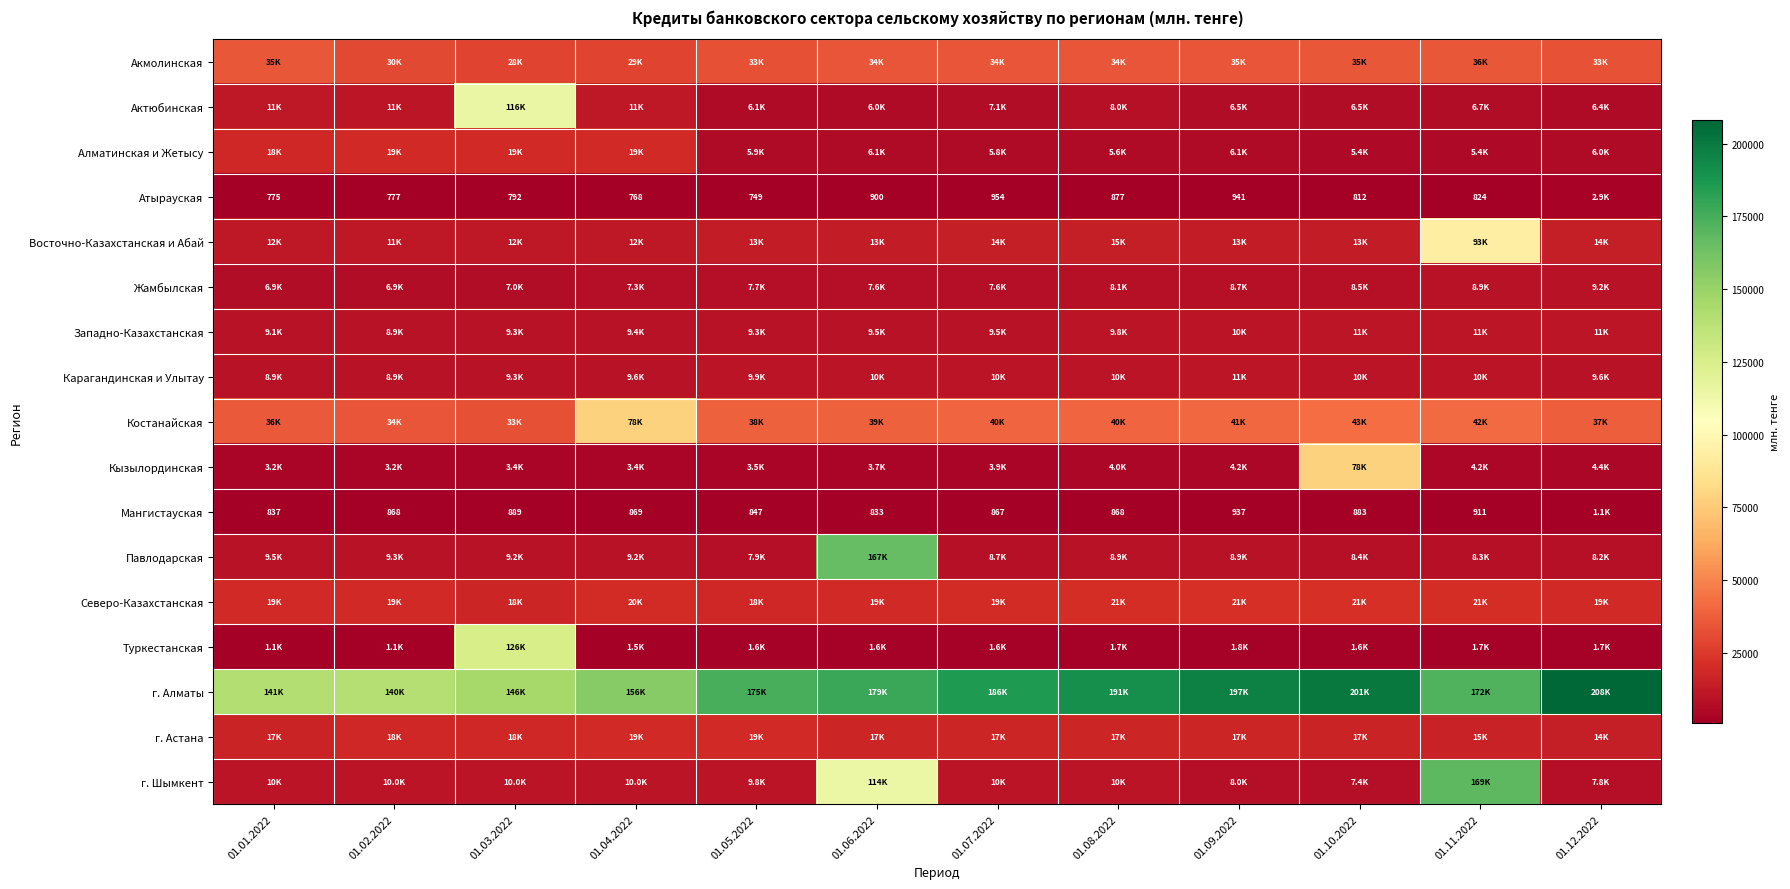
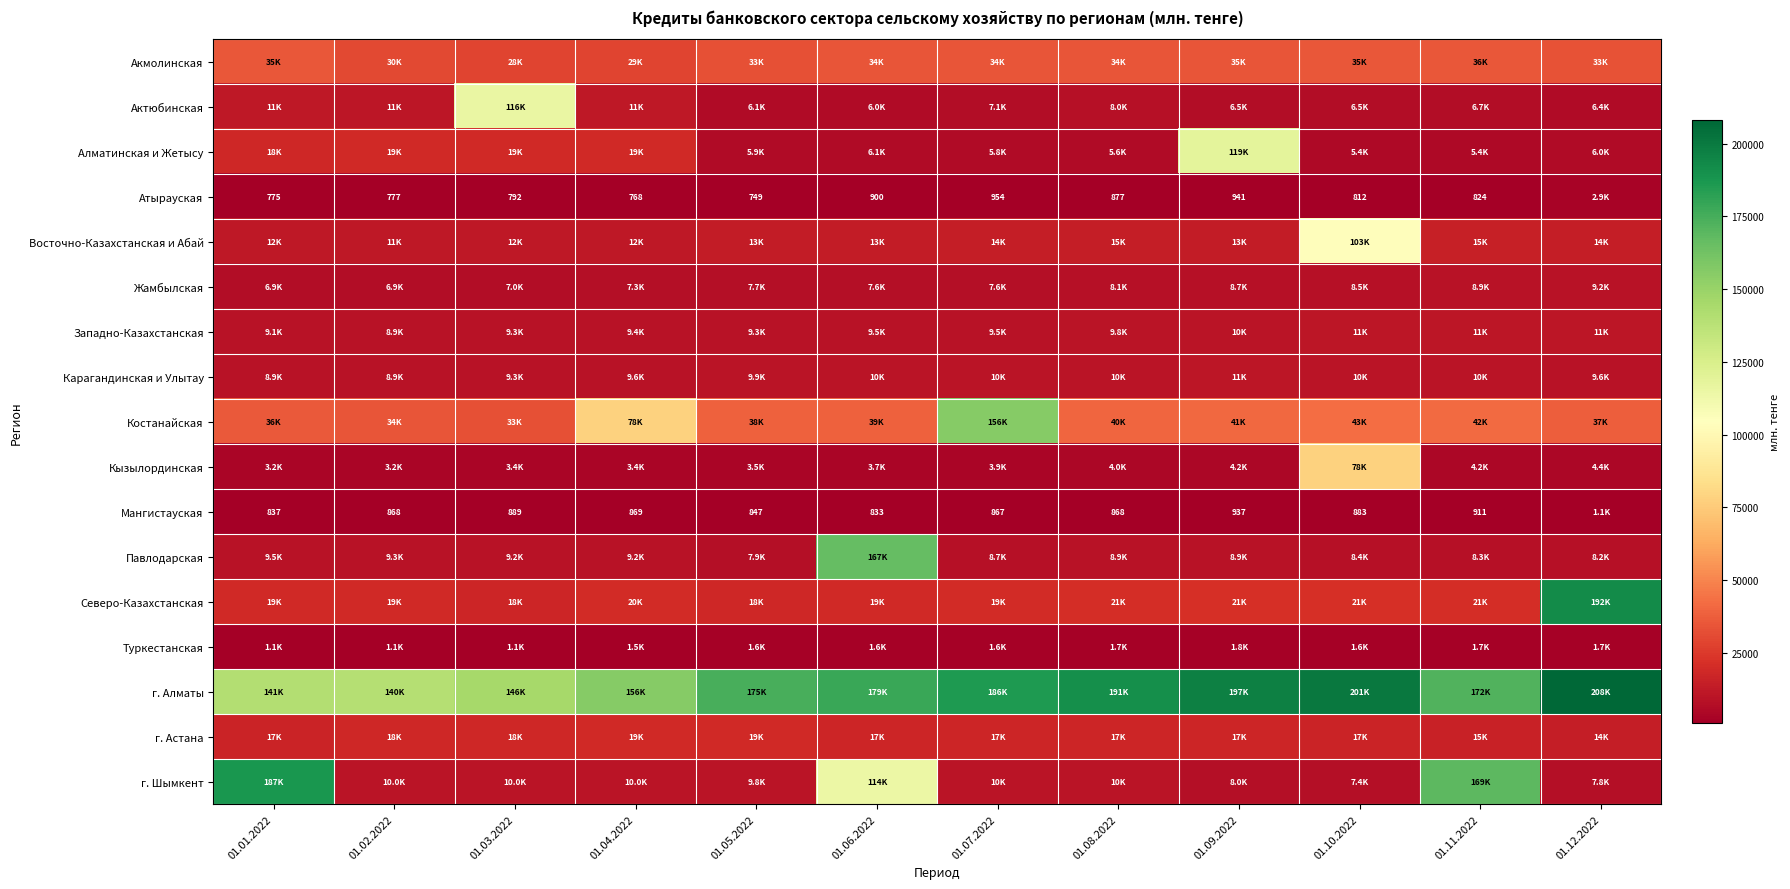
  {
    "Алматинская и Жетысу": {
      "01.01.2022": "18K",
      "01.02.2022": "19K",
      "01.03.2022": "19K",
      "01.04.2022": "19K",
      "01.05.2022": "5.9K",
      "01.06.2022": "6.1K",
      "01.07.2022": "5.8K",
      "01.08.2022": "5.6K",
-     "01.09.2022": "6.1K",
+     "01.09.2022": "119K",
      "01.10.2022": "5.4K",
      "01.11.2022": "5.4K",
      "01.12.2022": "6.0K"
    },
    "Восточно-Казахстанская и Абай": {
      "01.01.2022": "12K",
      "01.02.2022": "11K",
      "01.03.2022": "12K",
      "01.04.2022": "12K",
      "01.05.2022": "13K",
      "01.06.2022": "13K",
      "01.07.2022": "14K",
      "01.08.2022": "15K",
      "01.09.2022": "13K",
-     "01.10.2022": "13K",
-     "01.11.2022": "93K",
+     "01.10.2022": "103K",
+     "01.11.2022": "15K",
      "01.12.2022": "14K"
    },
    "Костанайская": {
      "01.01.2022": "36K",
      "01.02.2022": "34K",
      "01.03.2022": "33K",
      "01.04.2022": "78K",
      "01.05.2022": "38K",
      "01.06.2022": "39K",
-     "01.07.2022": "40K",
+     "01.07.2022": "156K",
      "01.08.2022": "40K",
      "01.09.2022": "41K",
      "01.10.2022": "43K",
      "01.11.2022": "42K",
      "01.12.2022": "37K"
    },
    "Северо-Казахстанская": {
      "01.01.2022": "19K",
      "01.02.2022": "19K",
      "01.03.2022": "18K",
      "01.04.2022": "20K",
      "01.05.2022": "18K",
      "01.06.2022": "19K",
      "01.07.2022": "19K",
      "01.08.2022": "21K",
      "01.09.2022": "21K",
      "01.10.2022": "21K",
      "01.11.2022": "21K",
-     "01.12.2022": "19K"
+     "01.12.2022": "192K"
    },
    "Туркестанская": {
      "01.01.2022": "1.1K",
      "01.02.2022": "1.1K",
-     "01.03.2022": "126K",
+     "01.03.2022": "1.1K",
      "01.04.2022": "1.5K",
      "01.05.2022": "1.6K",
      "01.06.2022": "1.6K",
      "01.07.2022": "1.6K",
      "01.08.2022": "1.7K",
      "01.09.2022": "1.8K",
      "01.10.2022": "1.6K",
      "01.11.2022": "1.7K",
      "01.12.2022": "1.7K"
    },
    "г. Шымкент": {
-     "01.01.2022": "10K",
+     "01.01.2022": "187K",
      "01.02.2022": "10.0K",
      "01.03.2022": "10.0K",
      "01.04.2022": "10.0K",
      "01.05.2022": "9.8K",
      "01.06.2022": "114K",
      "01.07.2022": "10K",
      "01.08.2022": "10K",
      "01.09.2022": "8.0K",
      "01.10.2022": "7.4K",
      "01.11.2022": "169K",
      "01.12.2022": "7.8K"
    }
  }
